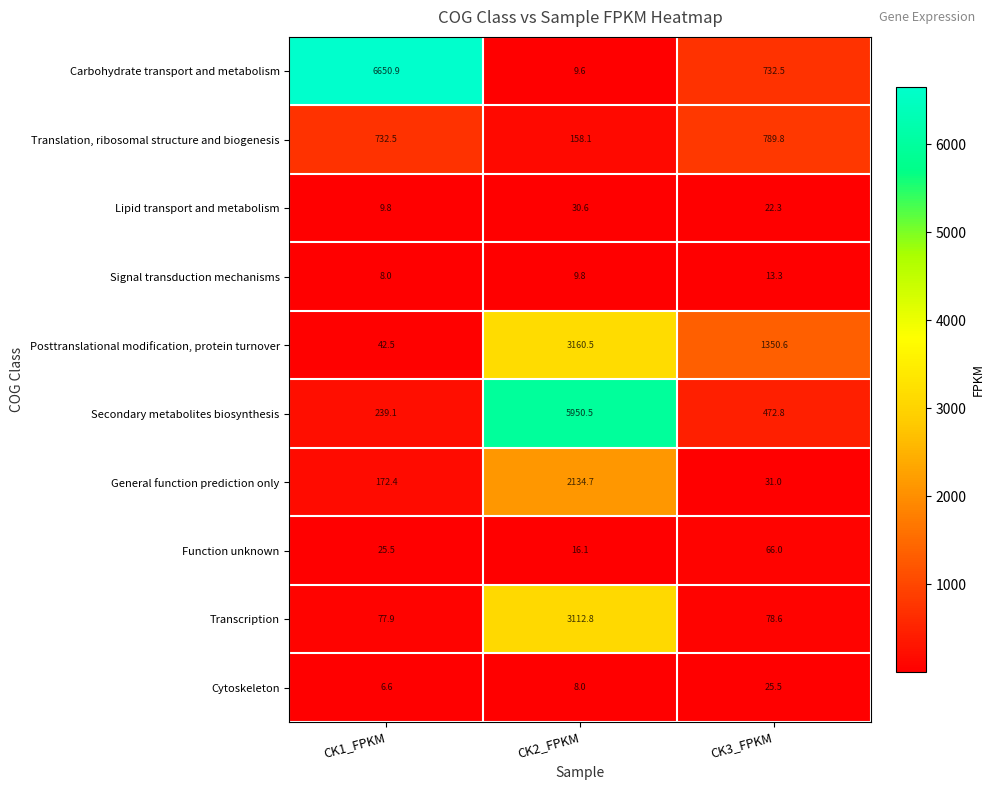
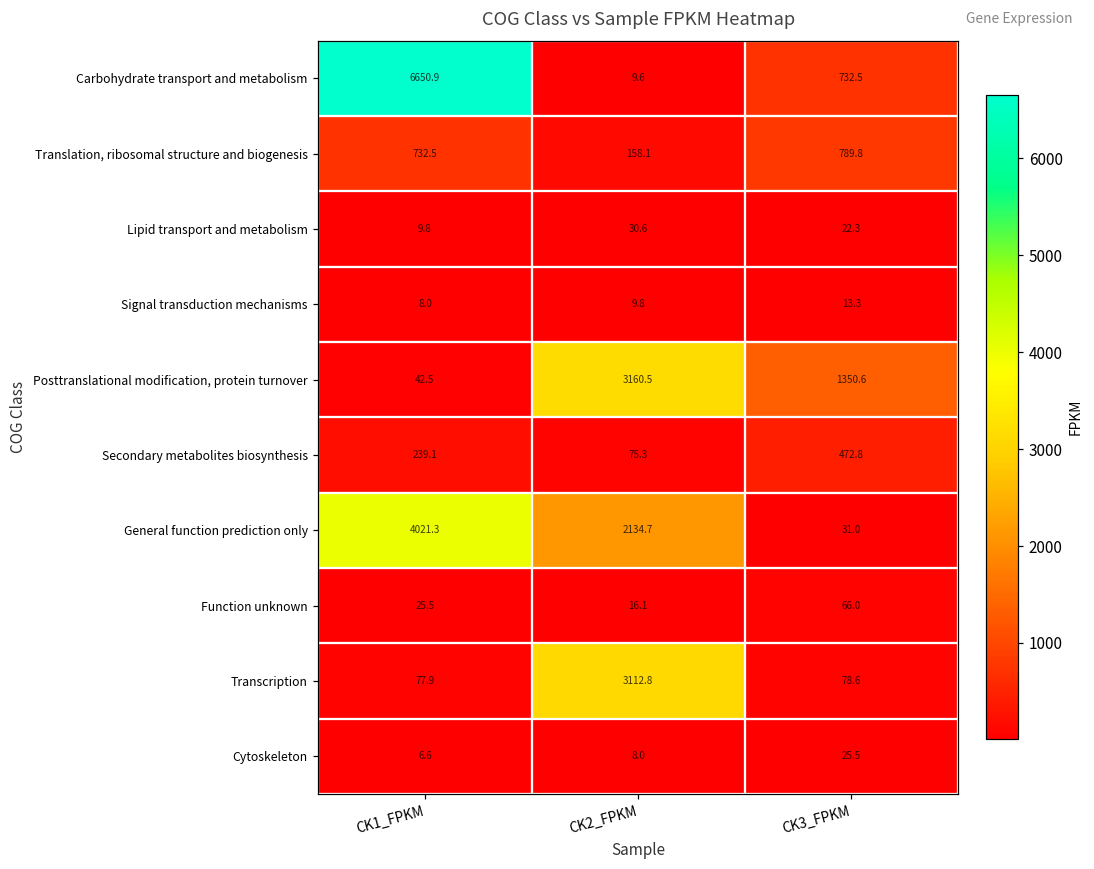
  {
    "Carbohydrate transport and metabolism": {
      "CK1_FPKM": 6650.9,
      "CK2_FPKM": 9.6,
      "CK3_FPKM": 732.5
    },
    "Translation, ribosomal structure and biogenesis": {
      "CK1_FPKM": 732.5,
      "CK2_FPKM": 158.1,
      "CK3_FPKM": 789.8
    },
    "Lipid transport and metabolism": {
      "CK1_FPKM": 9.8,
      "CK2_FPKM": 30.6,
      "CK3_FPKM": 22.3
    },
    "Signal transduction mechanisms": {
      "CK1_FPKM": 8.0,
      "CK2_FPKM": 9.8,
      "CK3_FPKM": 13.3
    },
    "Posttranslational modification, protein turnover": {
      "CK1_FPKM": 42.5,
      "CK2_FPKM": 3160.5,
      "CK3_FPKM": 1350.6
    },
    "Secondary metabolites biosynthesis": {
      "CK1_FPKM": 239.1,
-     "CK2_FPKM": 5950.5,
+     "CK2_FPKM": 75.3,
      "CK3_FPKM": 472.8
    },
    "General function prediction only": {
-     "CK1_FPKM": 172.4,
+     "CK1_FPKM": 4021.3,
      "CK2_FPKM": 2134.7,
      "CK3_FPKM": 31.0
    },
    "Function unknown": {
      "CK1_FPKM": 25.5,
      "CK2_FPKM": 16.1,
      "CK3_FPKM": 66.0
    },
    "Transcription": {
      "CK1_FPKM": 77.9,
      "CK2_FPKM": 3112.8,
      "CK3_FPKM": 78.6
    },
    "Cytoskeleton": {
      "CK1_FPKM": 6.6,
      "CK2_FPKM": 8.0,
      "CK3_FPKM": 25.5
    }
  }
